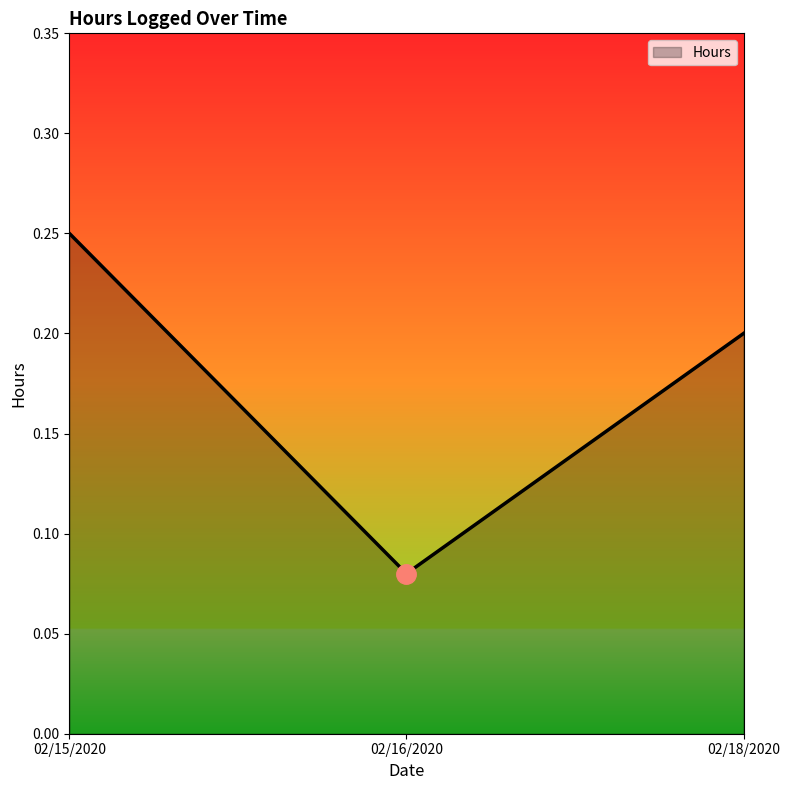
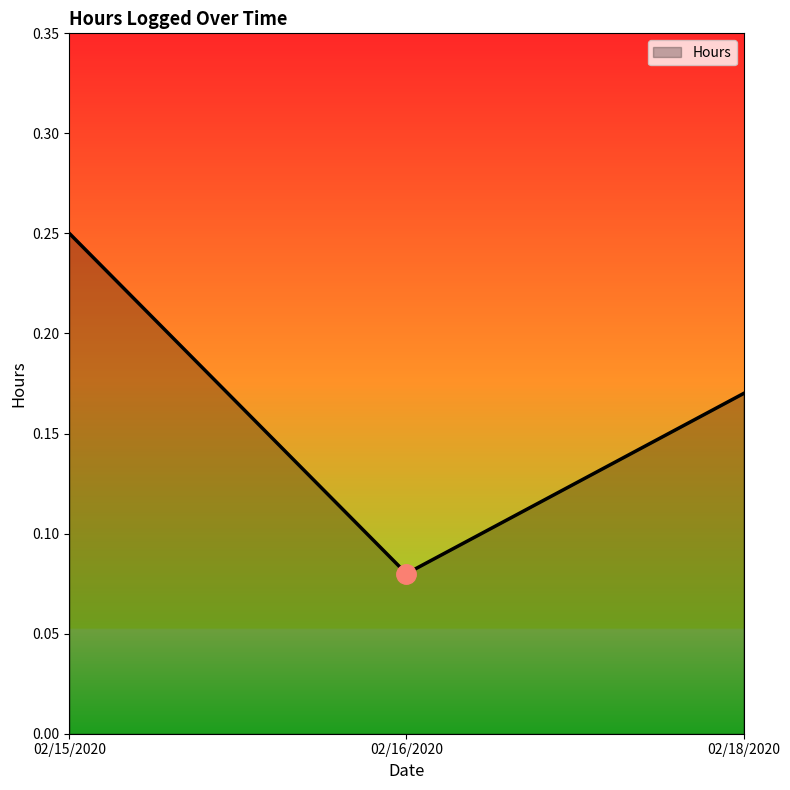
  {
    "Hours": {
      "02/15/2020": 0.25,
-     "02/18/2020": 0.20
+     "02/18/2020": 0.17
    }
  }
